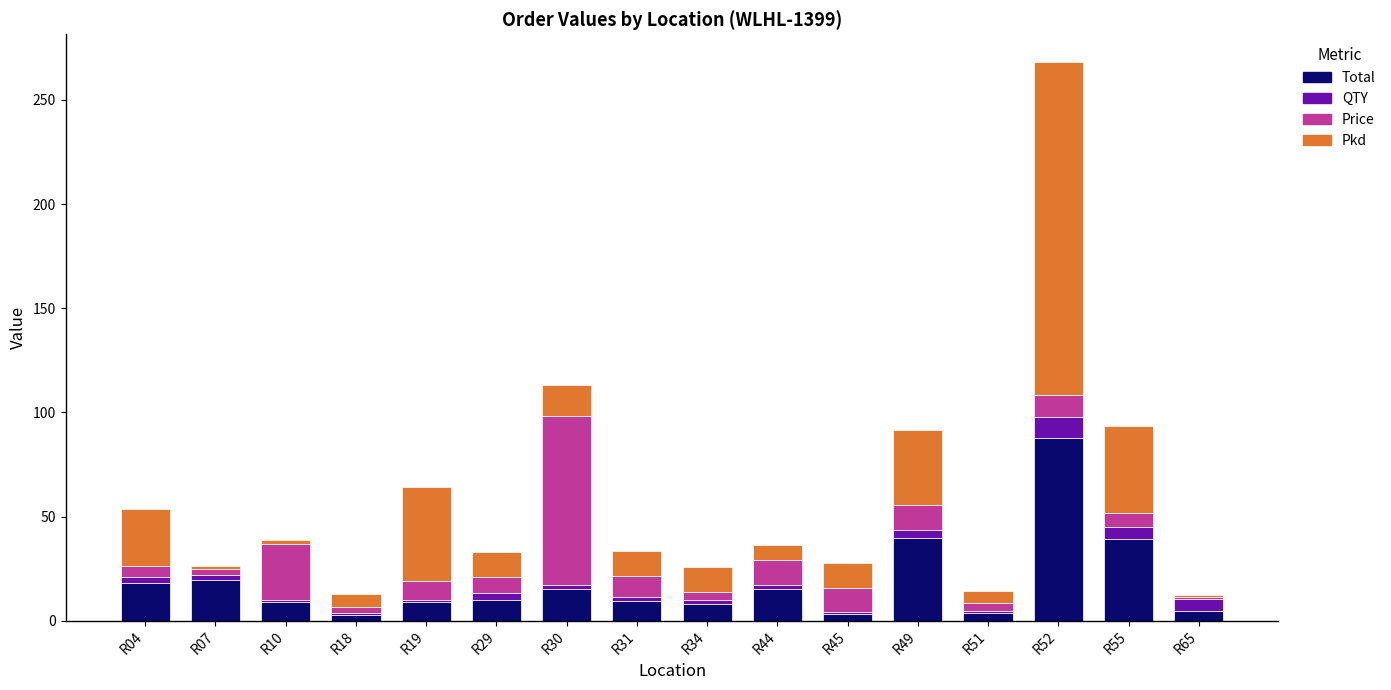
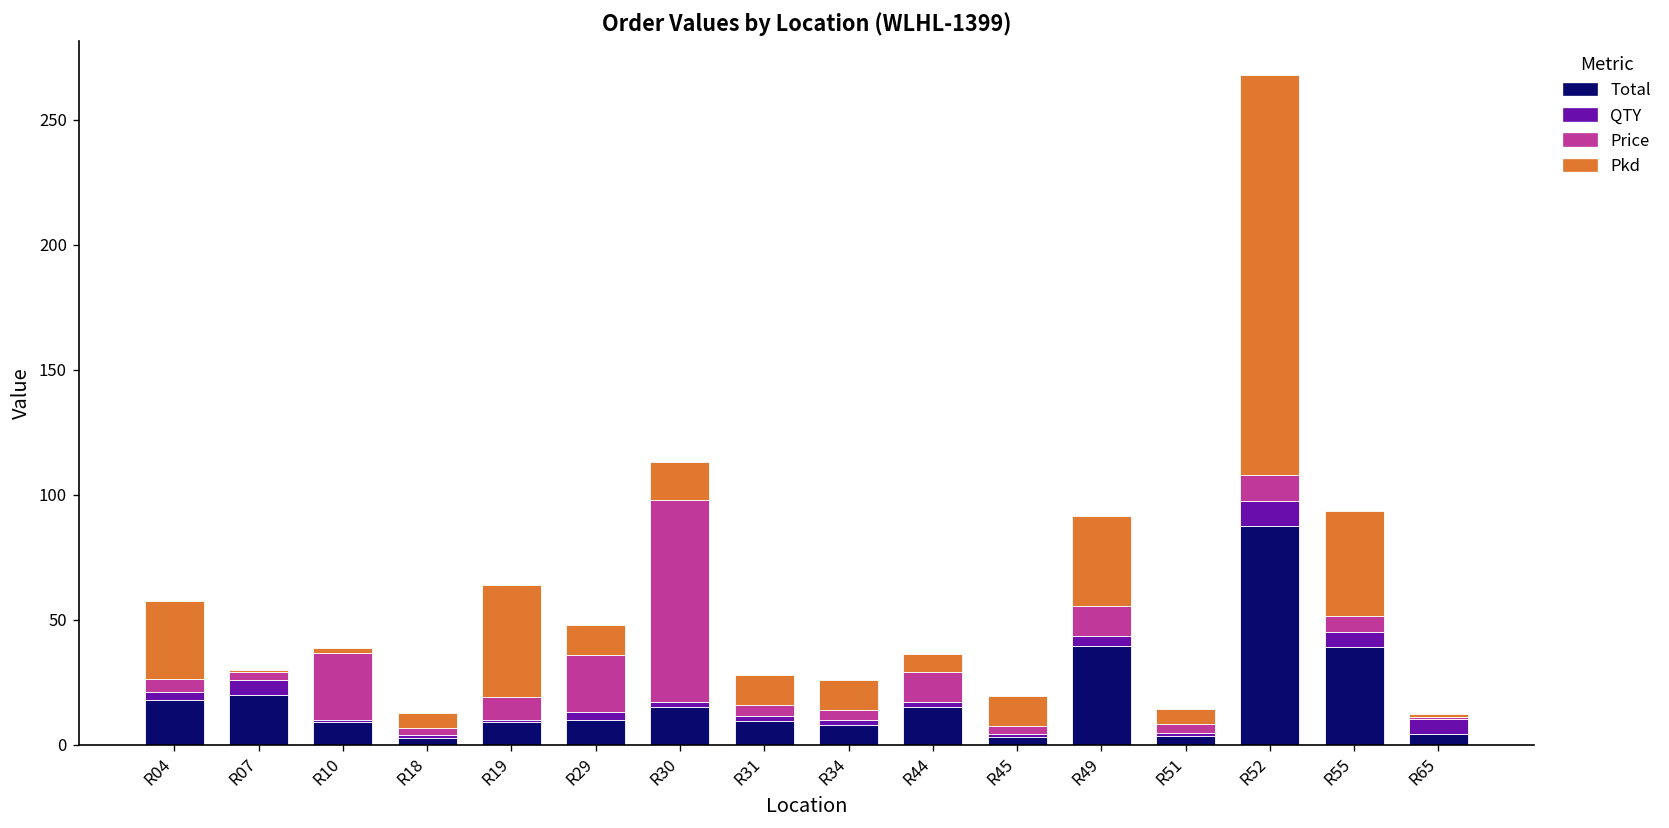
  {
    "Total": {
      "R04": 18,
      "R07": 20,
      "R10": 9,
      "R18": 3,
      "R19": 9,
      "R29": 10,
      "R30": 15,
      "R31": 9,
      "R34": 8,
      "R44": 15,
      "R45": 3,
      "R49": 39,
      "R51": 4,
      "R52": 88,
      "R55": 39,
      "R65": 5
    },
    "QTY": {
      "R04": 3,
-     "R07": 2,
+     "R07": 6,
      "R29": 3,
      "R30": 2,
      "R31": 2,
      "R34": 2,
      "R44": 2,
      "R49": 4,
      "R52": 10,
      "R55": 6,
      "R65": 6
    },
    "Price": {
      "R04": 5,
      "R07": 3,
      "R10": 27,
      "R18": 3,
      "R19": 9,
-     "R29": 8,
+     "R29": 23,
      "R30": 81,
-     "R31": 10,
+     "R31": 5,
      "R34": 4,
      "R44": 12,
-     "R45": 11,
+     "R45": 3,
      "R49": 12,
      "R51": 4,
      "R52": 10,
      "R55": 7
    },
    "Pkd": {
-     "R04": 27,
+     "R04": 31,
      "R10": 2,
      "R18": 6,
      "R19": 45,
      "R29": 12,
      "R30": 15,
      "R31": 12,
      "R34": 12,
      "R44": 7,
      "R45": 12,
      "R49": 36,
      "R51": 6,
      "R52": 160,
      "R55": 42
    }
  }
